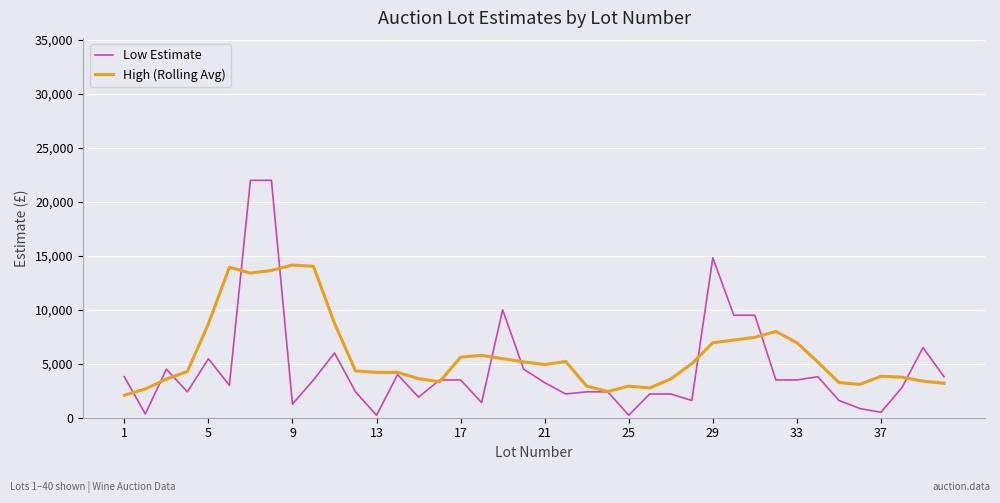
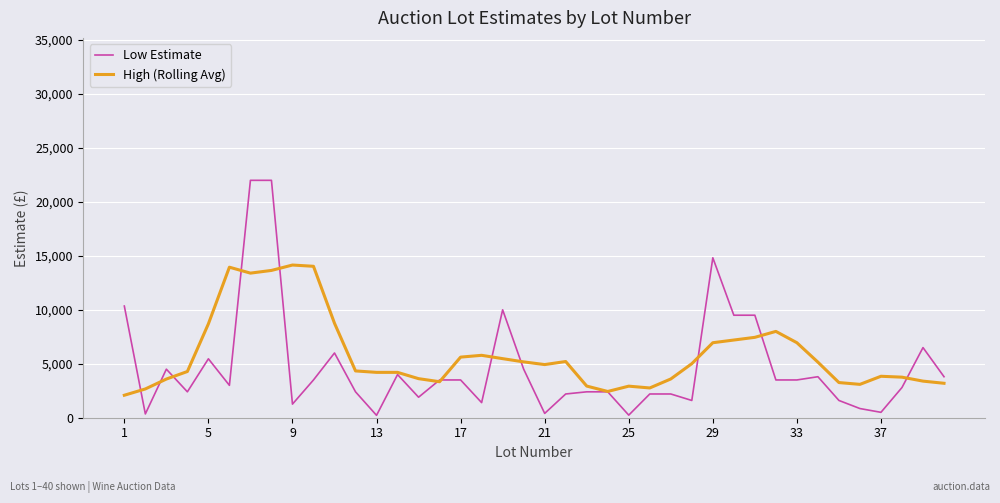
  {
    "Low Estimate": {
-     "1": "3,800",
+     "1": "10,300",
      "5": "5,500",
      "9": "1,300",
      "13": "200",
      "17": "3,500",
-     "21": "3,200",
+     "21": "400",
      "25": "200",
      "29": "14,800",
      "33": "3,500",
      "37": "500"
    },
    "High (Rolling Avg)": {
      "1": "2,100",
      "5": "8,700",
      "9": "14,200",
      "13": "4,200",
      "17": "5,600",
      "21": "4,900",
      "25": "2,900",
      "29": "7,000",
      "33": "7,000",
      "37": "3,800"
    }
  }
